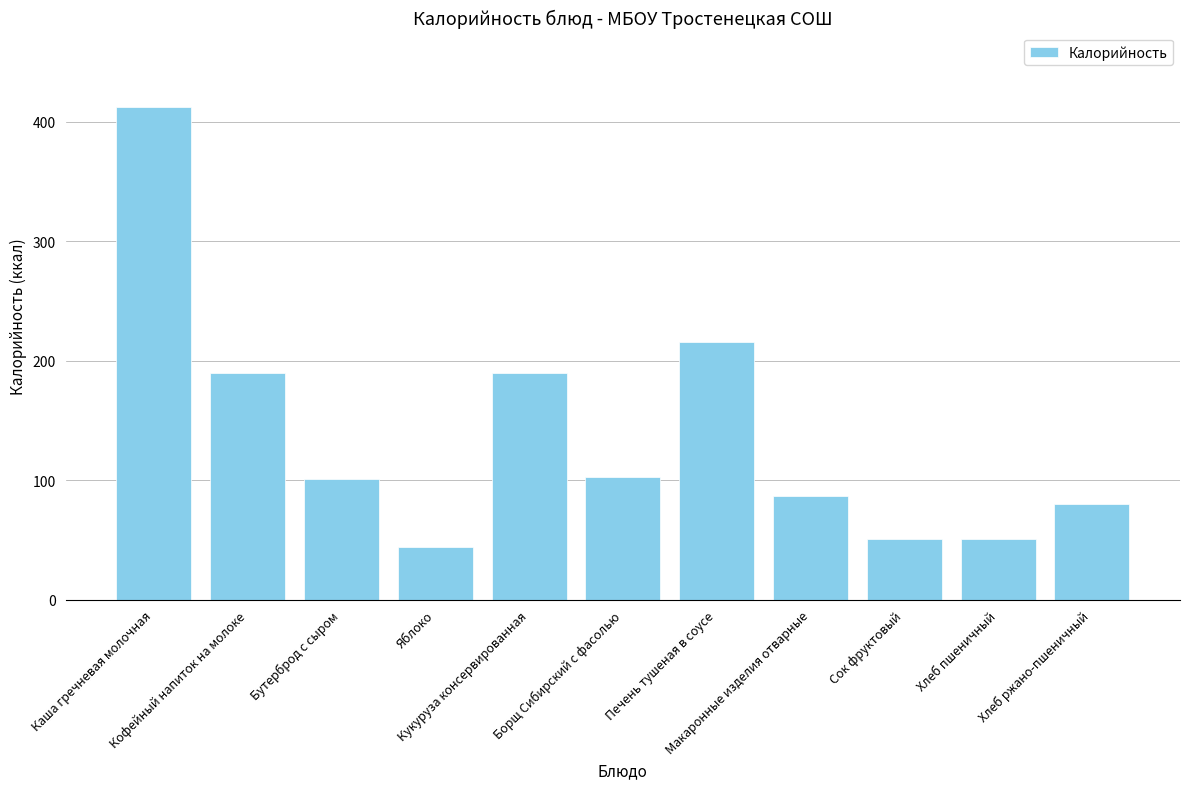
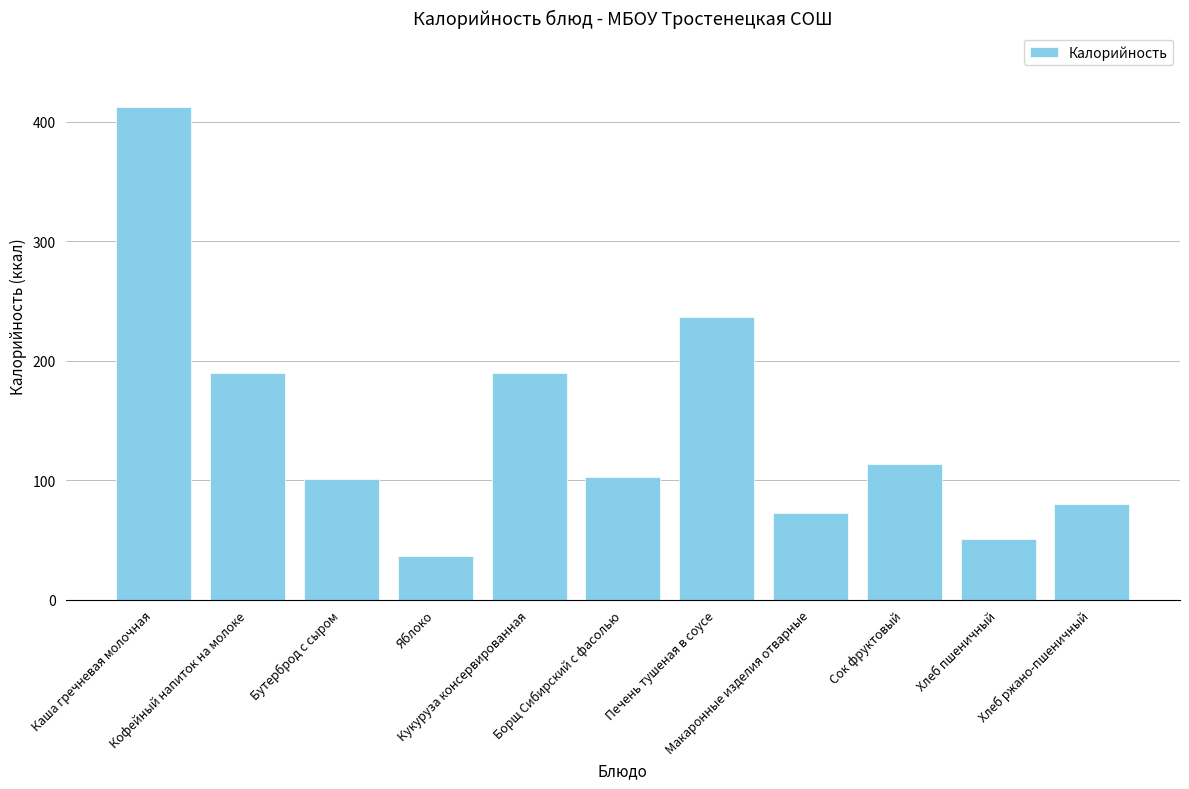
  {
    "Каша гречневая молочная": 413,
    "Кофейный напиток на молоке": 190,
    "Бутерброд с сыром": 101,
-   "Яблоко": 44,
+   "Яблоко": 36,
    "Кукуруза консервированная": 190,
    "Борщ Сибирский с фасолью": 102,
-   "Печень тушеная в соусе": 216,
-   "Макаронные изделия отварные": 87,
-   "Сок фруктовый": 51,
+   "Печень тушеная в соусе": 237,
+   "Макаронные изделия отварные": 72,
+   "Сок фруктовый": 114,
    "Хлеб пшеничный": 51,
    "Хлеб ржано-пшеничный": 80
  }
